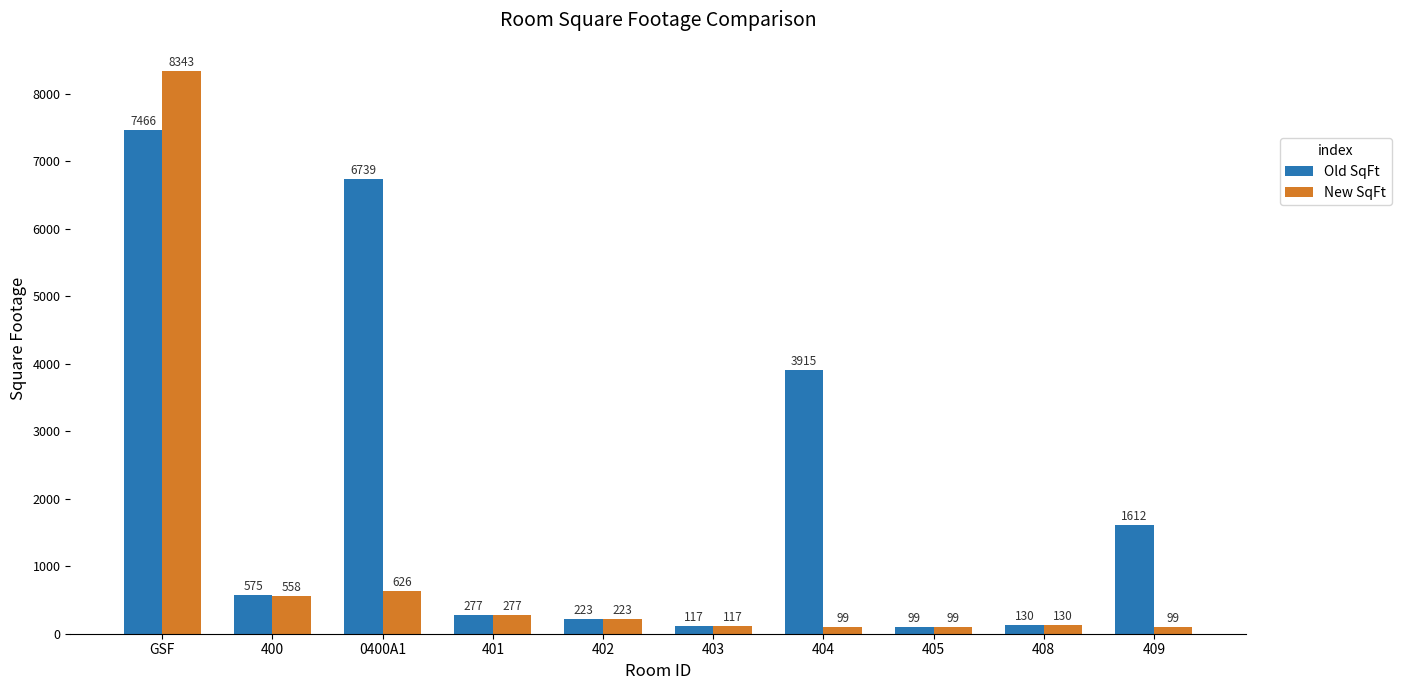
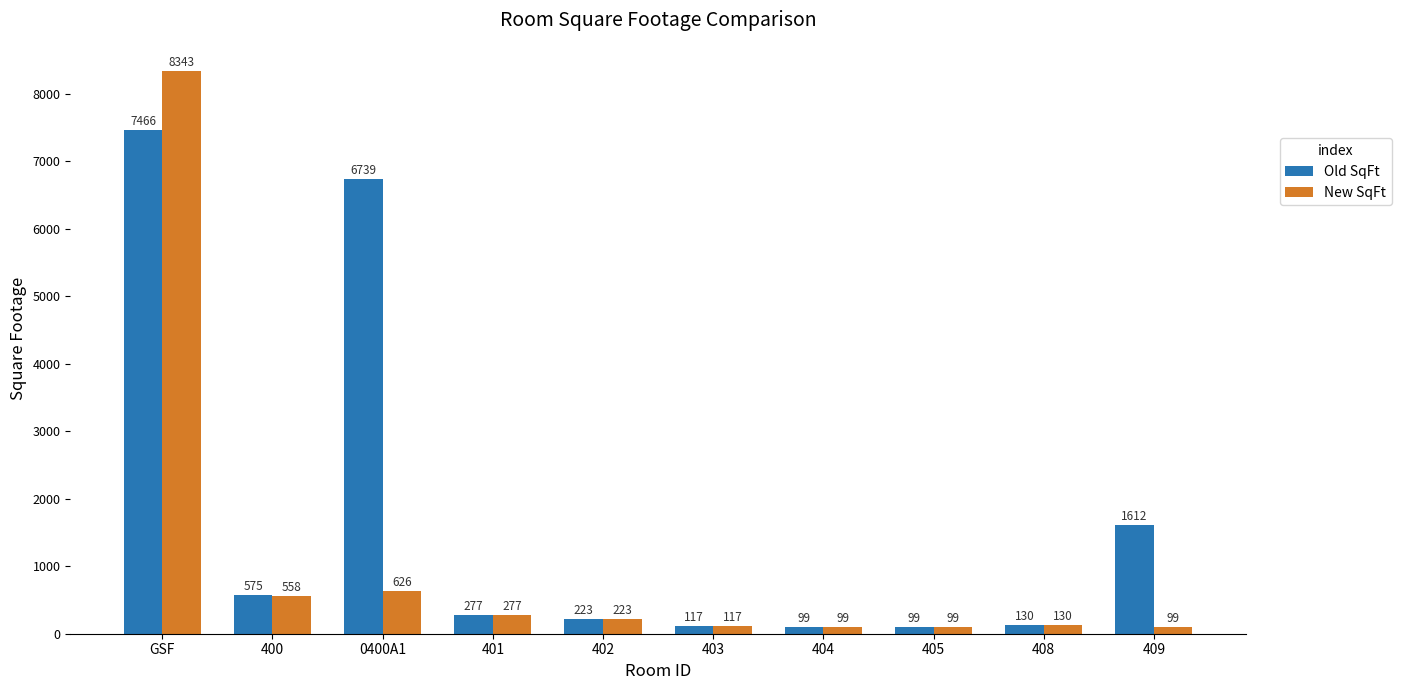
  {
    "Old SqFt": {
      "GSF": 7466,
      "400": 575,
      "0400A1": 6739,
      "401": 277,
      "402": 223,
      "403": 117,
-     "404": 3915,
+     "404": 99,
      "405": 99,
      "408": 130,
      "409": 1612
    },
    "New SqFt": {
      "GSF": 8343,
      "400": 558,
      "0400A1": 626,
      "401": 277,
      "402": 223,
      "403": 117,
      "404": 99,
      "405": 99,
      "408": 130,
      "409": 99
    }
  }
